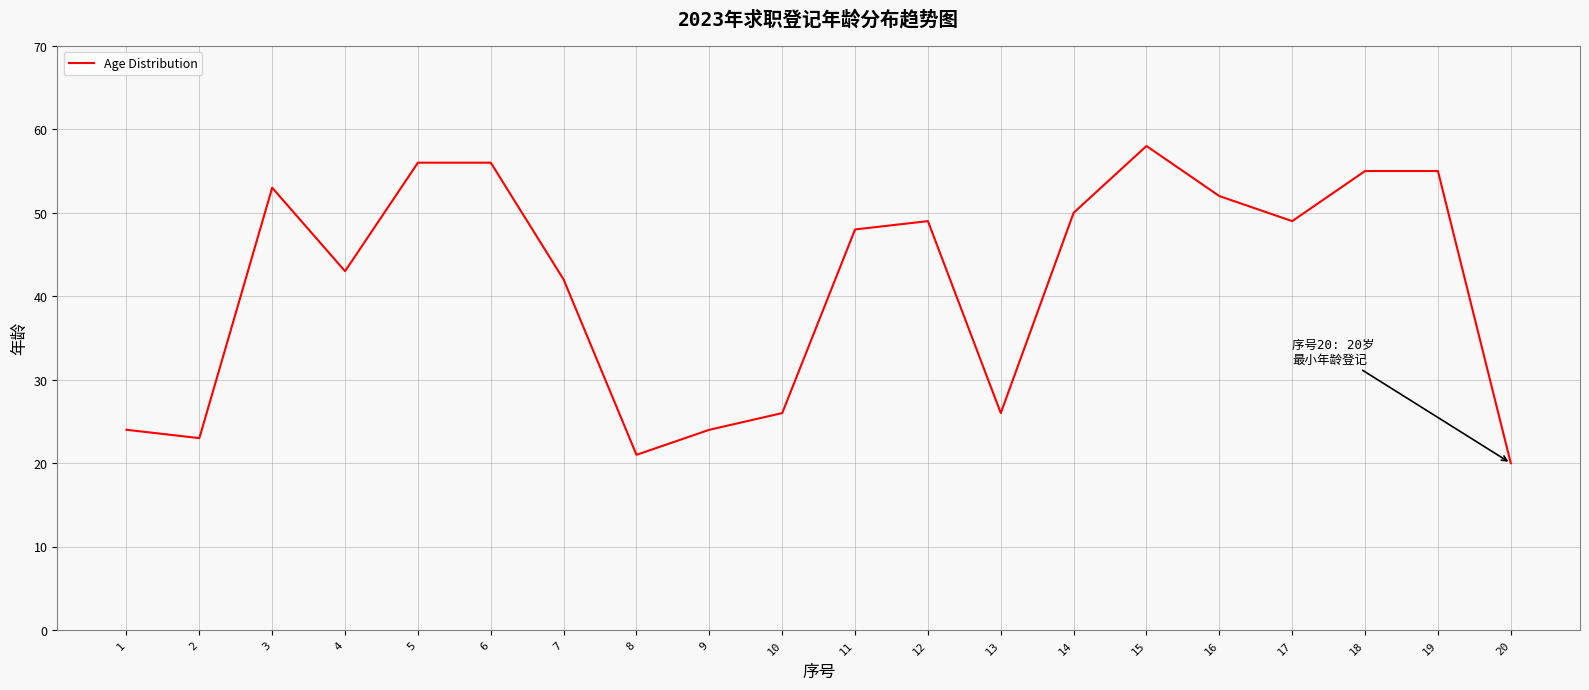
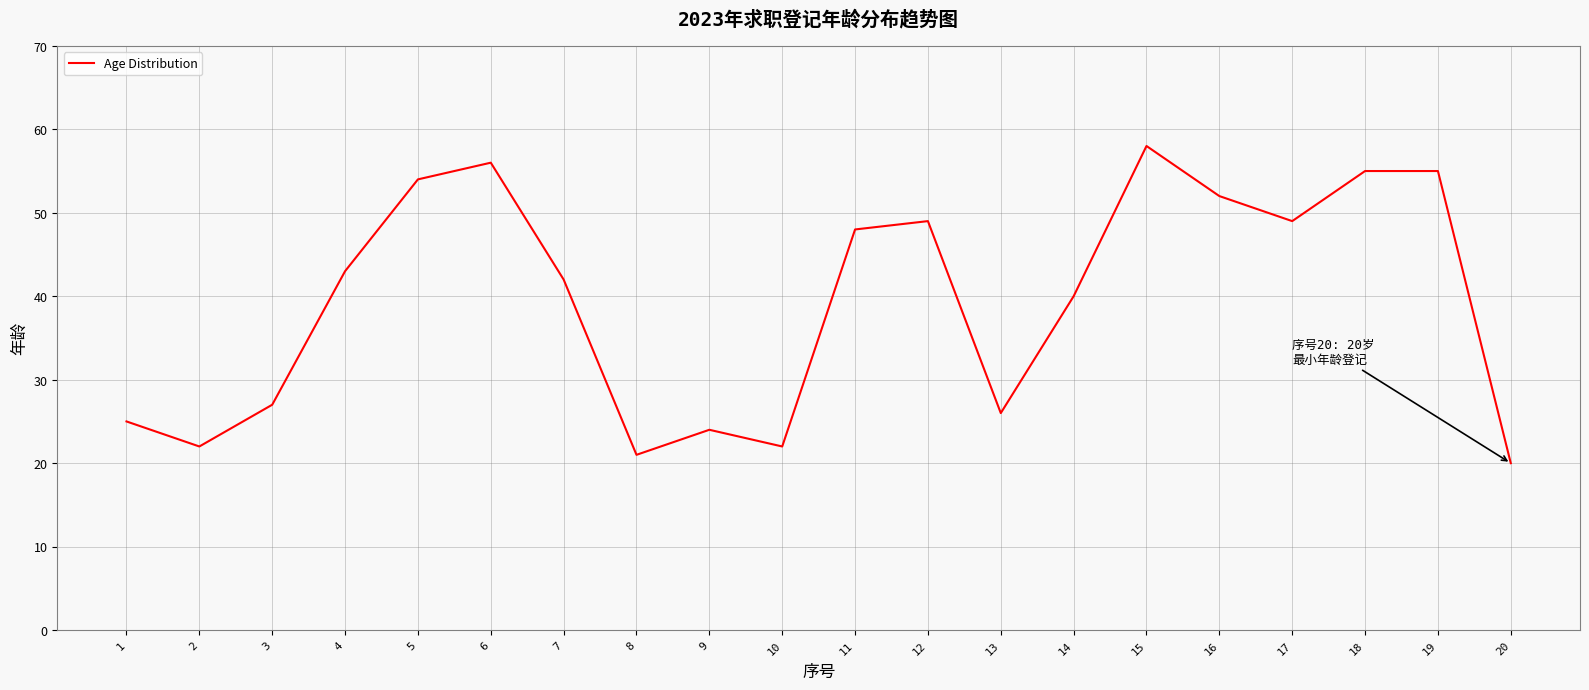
  {
-   "1": 24,
-   "2": 23,
-   "3": 53,
+   "1": 25,
+   "2": 22,
+   "3": 27,
    "4": 43,
-   "5": 56,
+   "5": 54,
    "6": 56,
    "7": 42,
    "8": 21,
    "9": 24,
-   "10": 26,
+   "10": 22,
    "11": 48,
    "12": 49,
    "13": 26,
-   "14": 50,
+   "14": 40,
    "15": 58,
    "16": 52,
    "17": 49,
    "18": 55,
    "19": 55
  }
